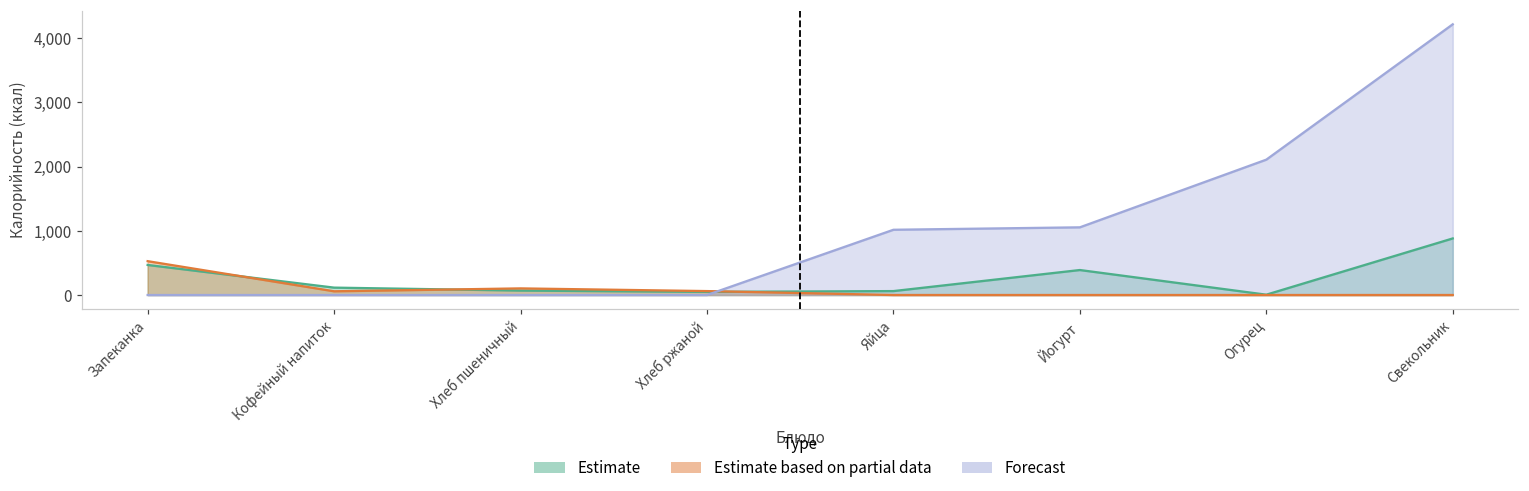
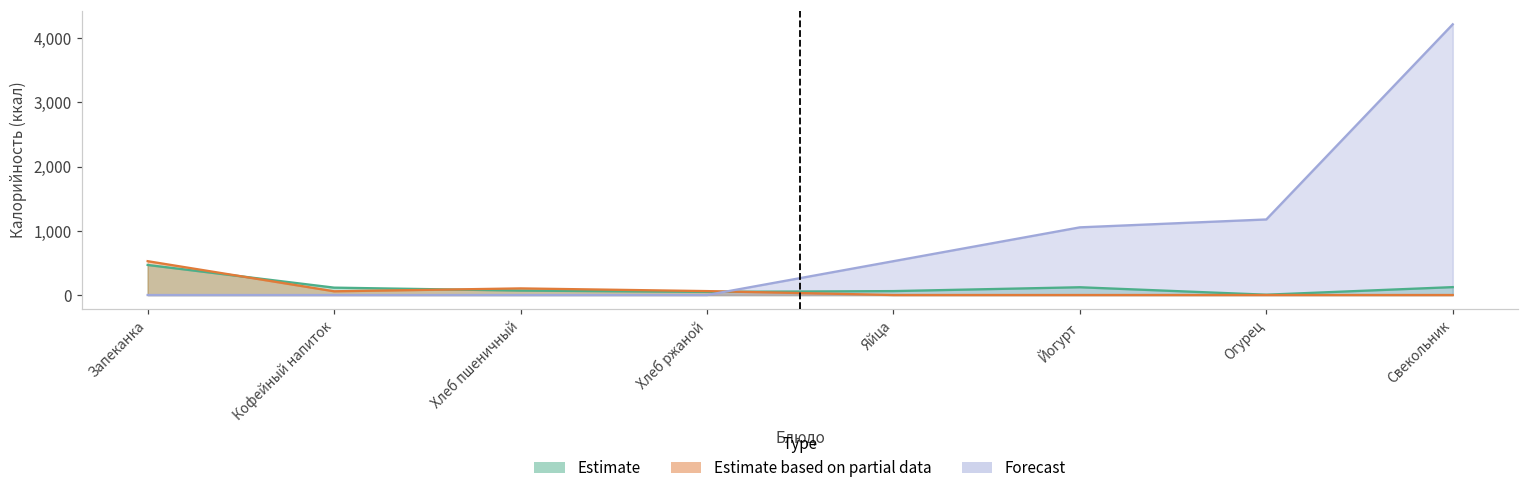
  {
    "Estimate": {
      "Запеканка": "500",
      "Кофейный напиток": "100",
      "Яйца": "100",
-     "Йогурт": "400",
-     "Свекольник": "900"
+     "Йогурт": "100",
+     "Свекольник": "100"
    },
    "Estimate based on partial data": {
      "Запеканка": "500",
      "Кофейный напиток": "100",
      "Яйца": "0",
      "Йогурт": "0",
      "Свекольник": "0"
    },
    "Forecast": {
      "Запеканка": "0",
      "Кофейный напиток": "0",
      "Хлеб пшеничный": "0",
      "Хлеб ржаной": "0",
-     "Яйца": "1,000",
+     "Яйца": "500",
      "Йогурт": "1,100",
-     "Огурец": "2,100",
+     "Огурец": "1,200",
      "Свекольник": "4,200"
    }
  }
